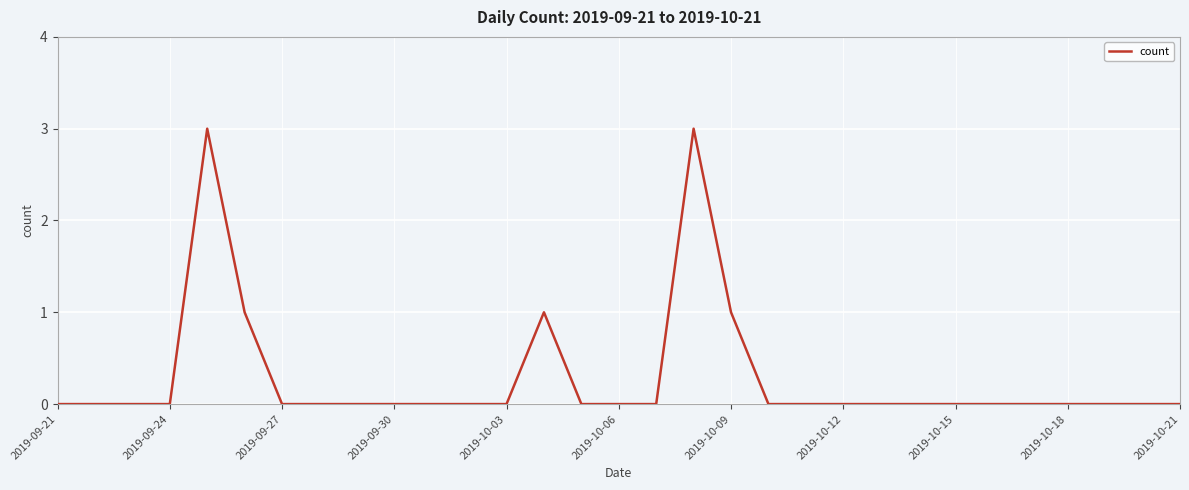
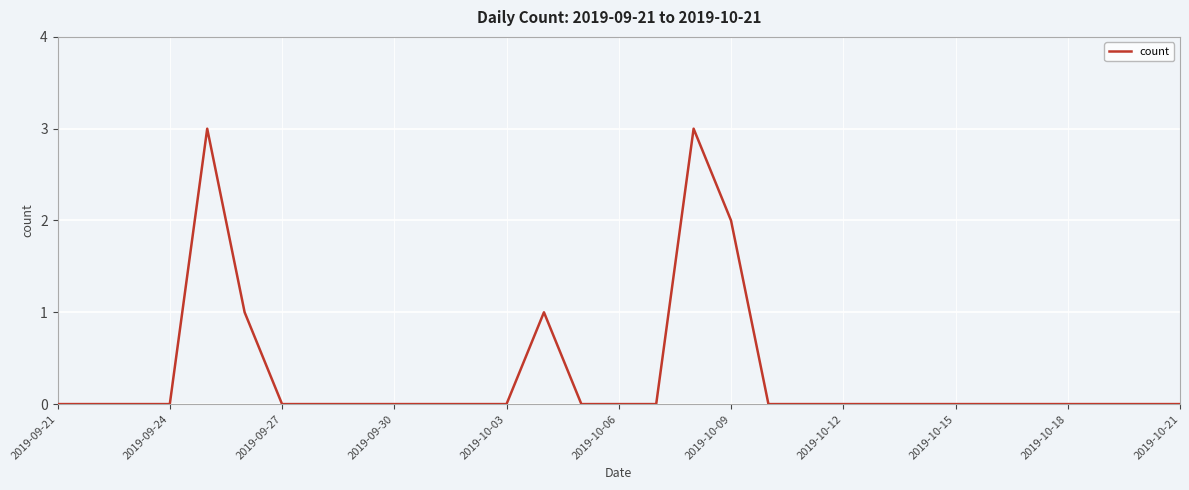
  {
    "2019-09-21": 0,
    "2019-09-24": 0,
    "2019-09-27": 0,
    "2019-09-30": 0,
    "2019-10-03": 0,
    "2019-10-06": 0,
-   "2019-10-09": 1,
+   "2019-10-09": 2,
    "2019-10-12": 0,
    "2019-10-15": 0,
    "2019-10-18": 0,
    "2019-10-21": 0
  }
